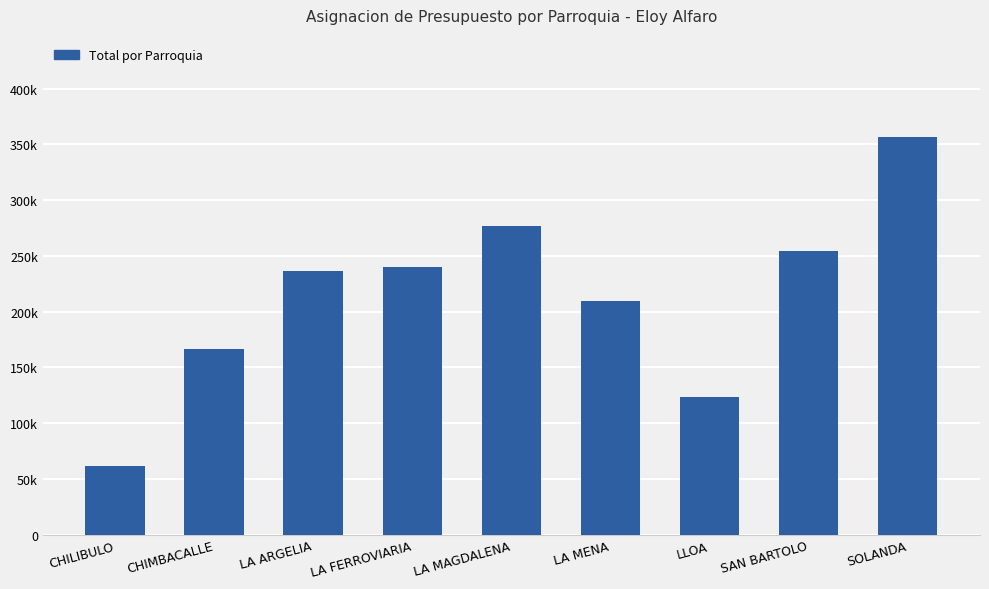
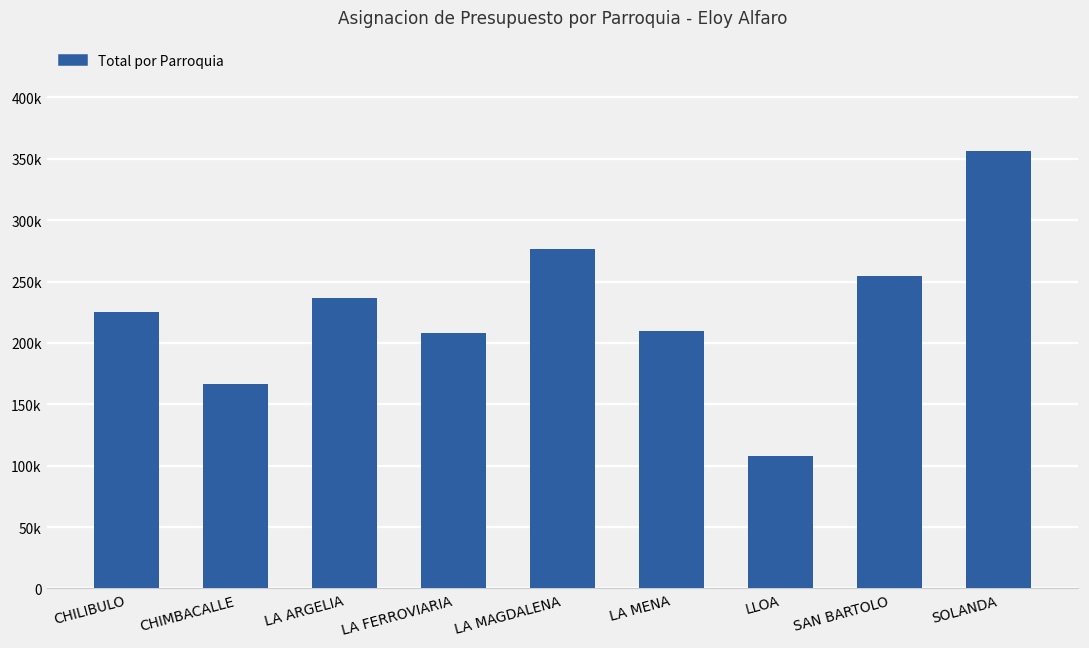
  {
-   "CHILIBULO": 61000,
+   "CHILIBULO": 225000,
    "CHIMBACALLE": 166000,
    "LA ARGELIA": 236000,
-   "LA FERROVIARIA": 240000,
+   "LA FERROVIARIA": 208000,
    "LA MAGDALENA": 276000,
    "LA MENA": 209000,
-   "LLOA": 123000,
+   "LLOA": 108000,
    "SAN BARTOLO": 254000,
    "SOLANDA": 356000
  }
